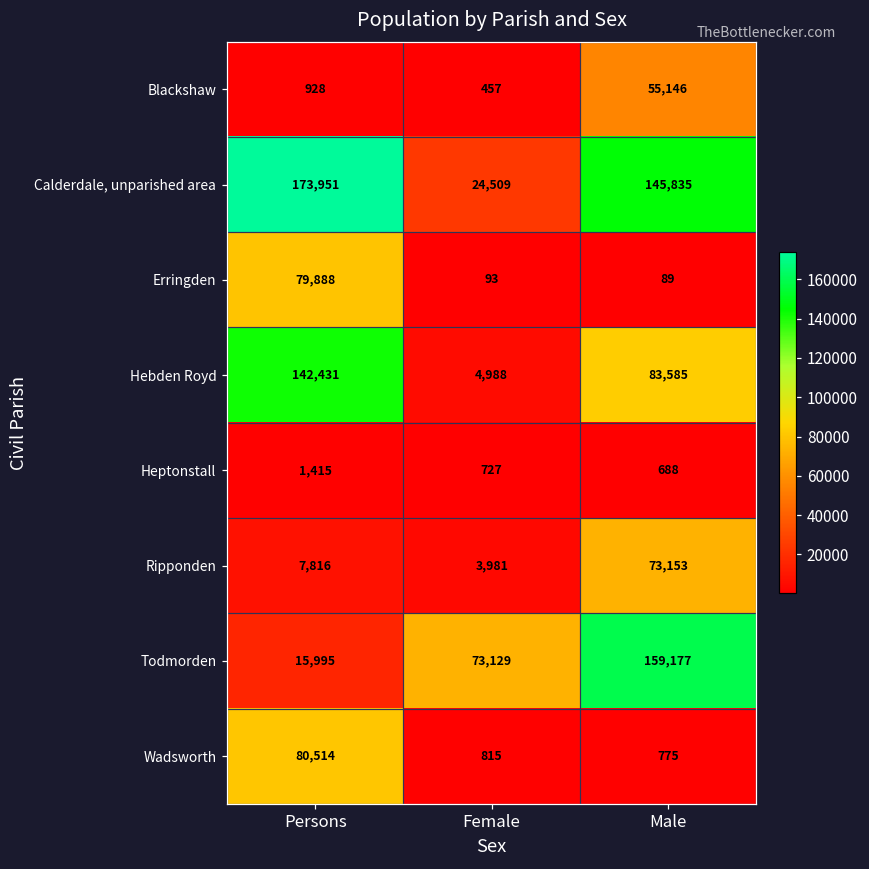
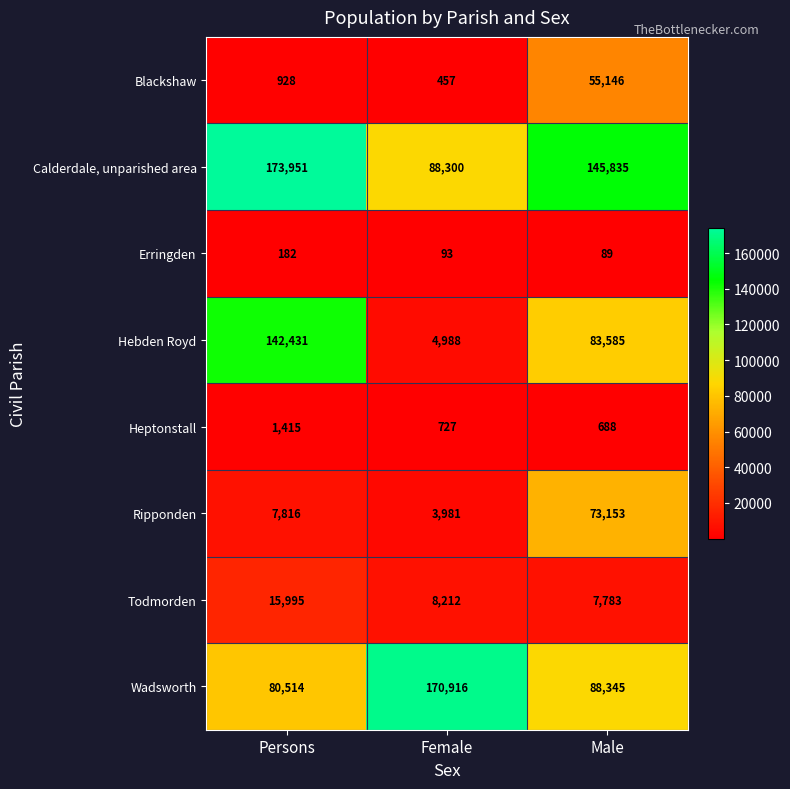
  {
    "Blackshaw": {
      "Persons": "928",
      "Female": "457",
      "Male": "55,146"
    },
    "Calderdale, unparished area": {
      "Persons": "173,951",
-     "Female": "24,509",
+     "Female": "88,300",
      "Male": "145,835"
    },
    "Erringden": {
-     "Persons": "79,888",
+     "Persons": "182",
      "Female": "93",
      "Male": "89"
    },
    "Hebden Royd": {
      "Persons": "142,431",
      "Female": "4,988",
      "Male": "83,585"
    },
    "Heptonstall": {
      "Persons": "1,415",
      "Female": "727",
      "Male": "688"
    },
    "Ripponden": {
      "Persons": "7,816",
      "Female": "3,981",
      "Male": "73,153"
    },
    "Todmorden": {
      "Persons": "15,995",
-     "Female": "73,129",
-     "Male": "159,177"
+     "Female": "8,212",
+     "Male": "7,783"
    },
    "Wadsworth": {
      "Persons": "80,514",
-     "Female": "815",
-     "Male": "775"
+     "Female": "170,916",
+     "Male": "88,345"
    }
  }
